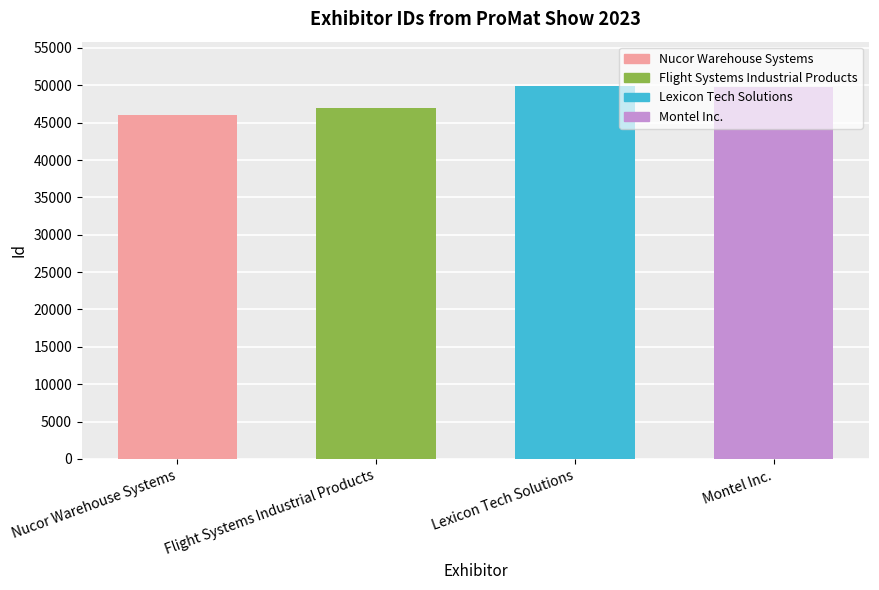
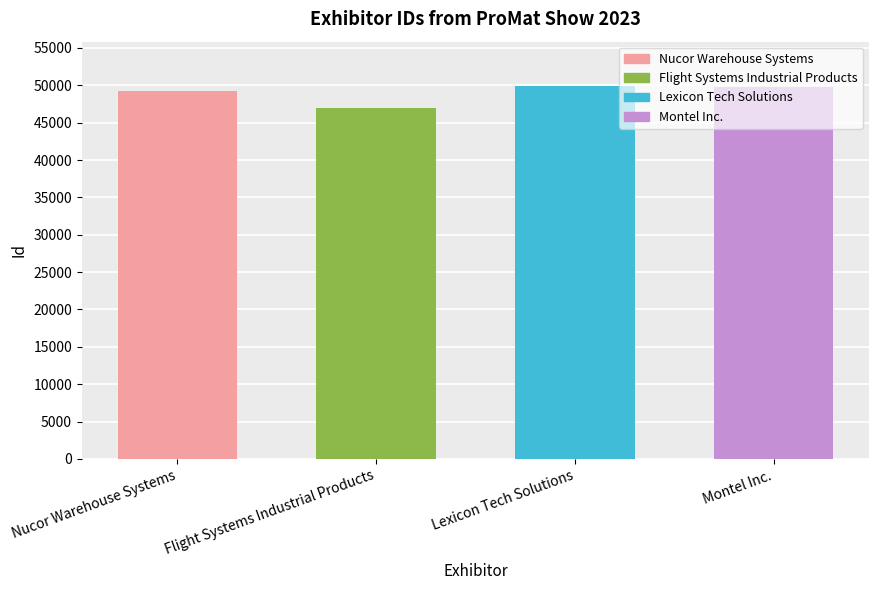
  {
-   "Nucor Warehouse Systems": 46000,
+   "Nucor Warehouse Systems": 49000,
    "Flight Systems Industrial Products": 47000,
    "Lexicon Tech Solutions": 50000
  }
